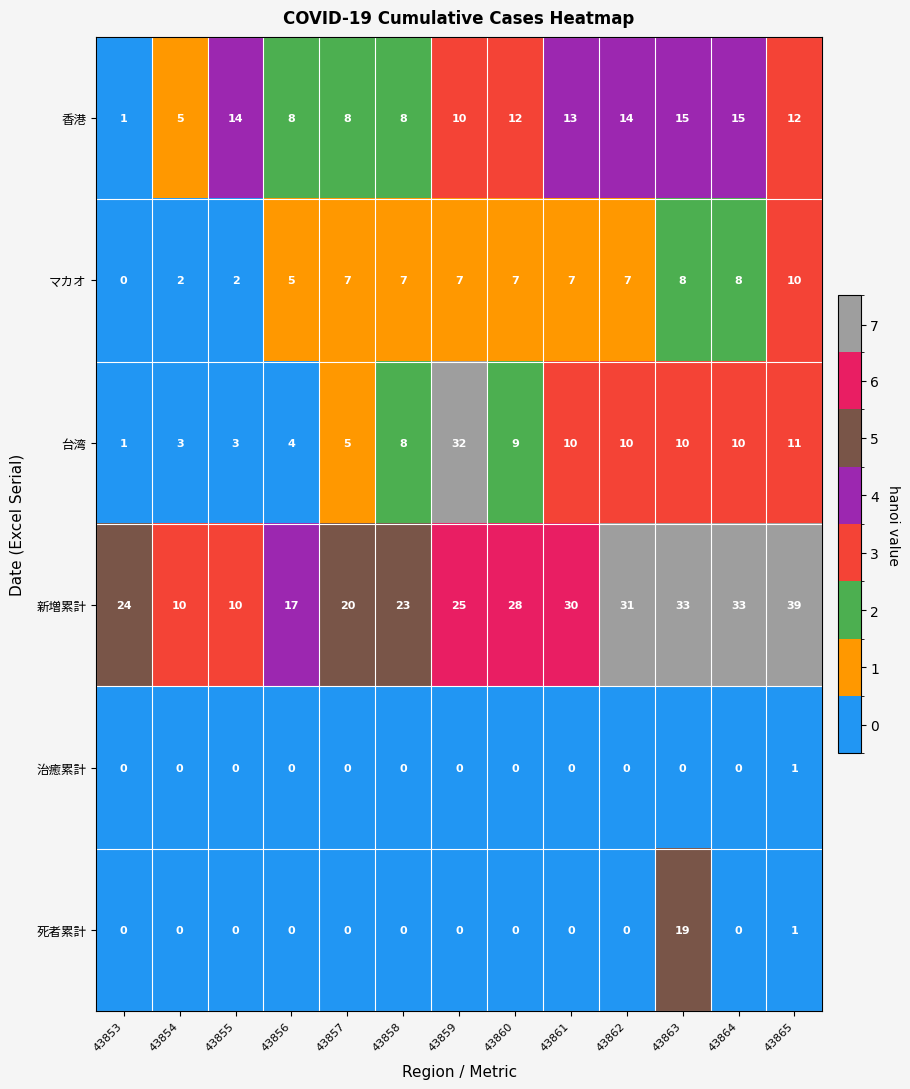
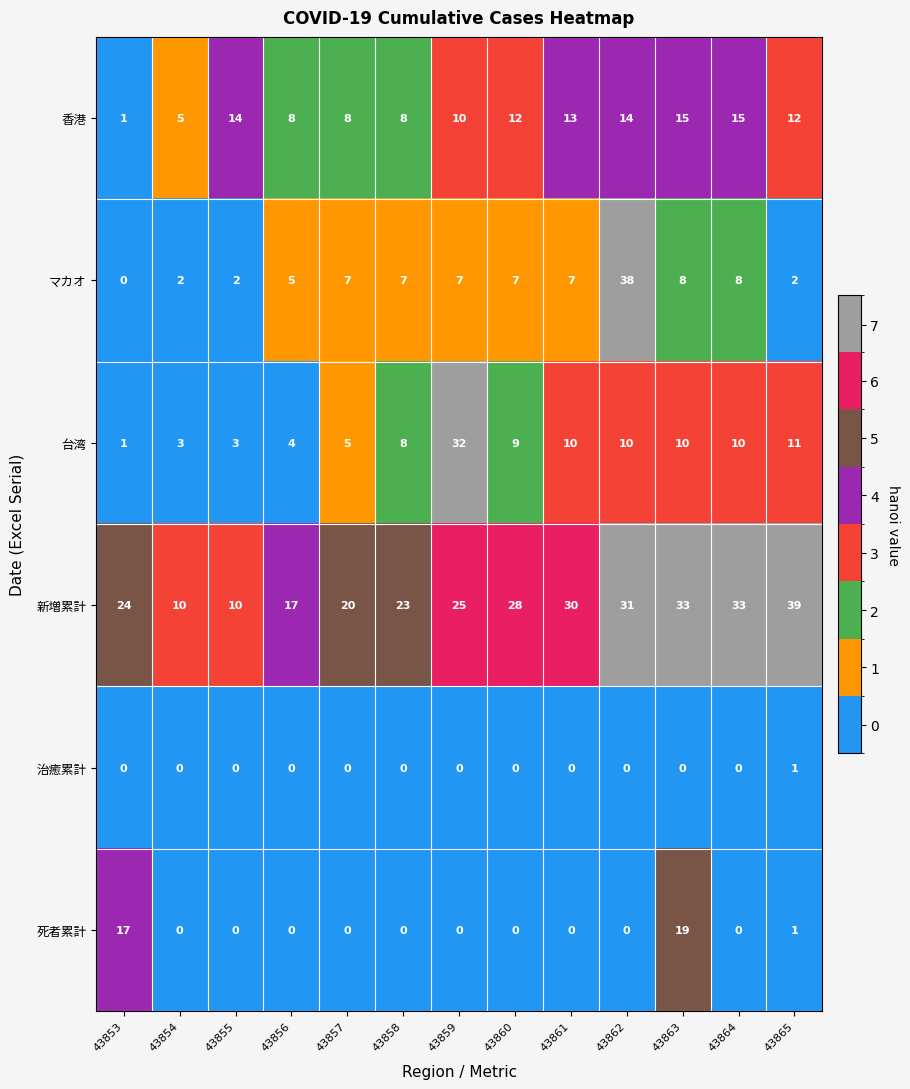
  {
    "香港": {
      "43853": 1,
      "43854": 5,
      "43855": 14,
      "43856": 8,
      "43857": 8,
      "43858": 8,
      "43859": 10,
      "43860": 12,
      "43861": 13,
      "43862": 14,
      "43863": 15,
      "43864": 15,
      "43865": 12
    },
    "マカオ": {
      "43853": 0,
      "43854": 2,
      "43855": 2,
      "43856": 5,
      "43857": 7,
      "43858": 7,
      "43859": 7,
      "43860": 7,
      "43861": 7,
-     "43862": 7,
+     "43862": 38,
      "43863": 8,
      "43864": 8,
-     "43865": 10
+     "43865": 2
    },
    "台湾": {
      "43853": 1,
      "43854": 3,
      "43855": 3,
      "43856": 4,
      "43857": 5,
      "43858": 8,
      "43859": 32,
      "43860": 9,
      "43861": 10,
      "43862": 10,
      "43863": 10,
      "43864": 10,
      "43865": 11
    },
    "新増累計": {
      "43853": 24,
      "43854": 10,
      "43855": 10,
      "43856": 17,
      "43857": 20,
      "43858": 23,
      "43859": 25,
      "43860": 28,
      "43861": 30,
      "43862": 31,
      "43863": 33,
      "43864": 33,
      "43865": 39
    },
    "治癒累計": {
      "43853": 0,
      "43854": 0,
      "43855": 0,
      "43856": 0,
      "43857": 0,
      "43858": 0,
      "43859": 0,
      "43860": 0,
      "43861": 0,
      "43862": 0,
      "43863": 0,
      "43864": 0,
      "43865": 1
    },
    "死者累計": {
-     "43853": 0,
+     "43853": 17,
      "43854": 0,
      "43855": 0,
      "43856": 0,
      "43857": 0,
      "43858": 0,
      "43859": 0,
      "43860": 0,
      "43861": 0,
      "43862": 0,
      "43863": 19,
      "43864": 0,
      "43865": 1
    }
  }
